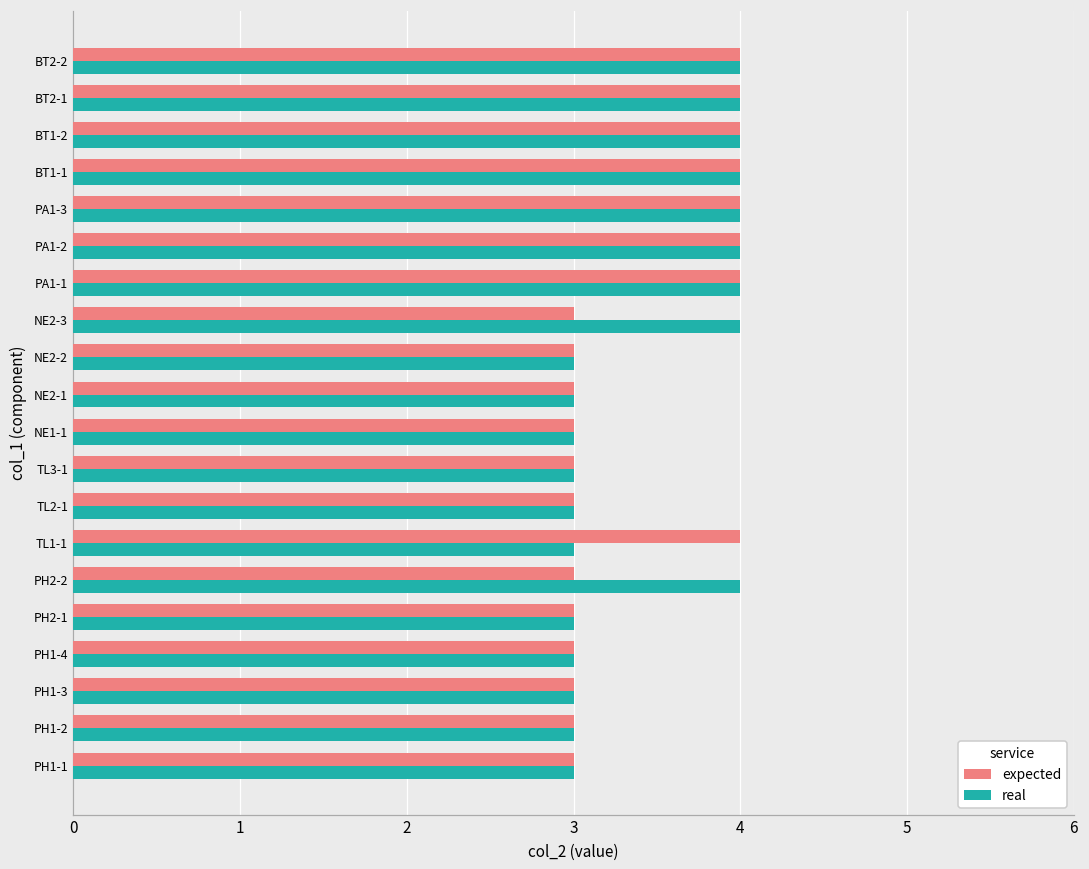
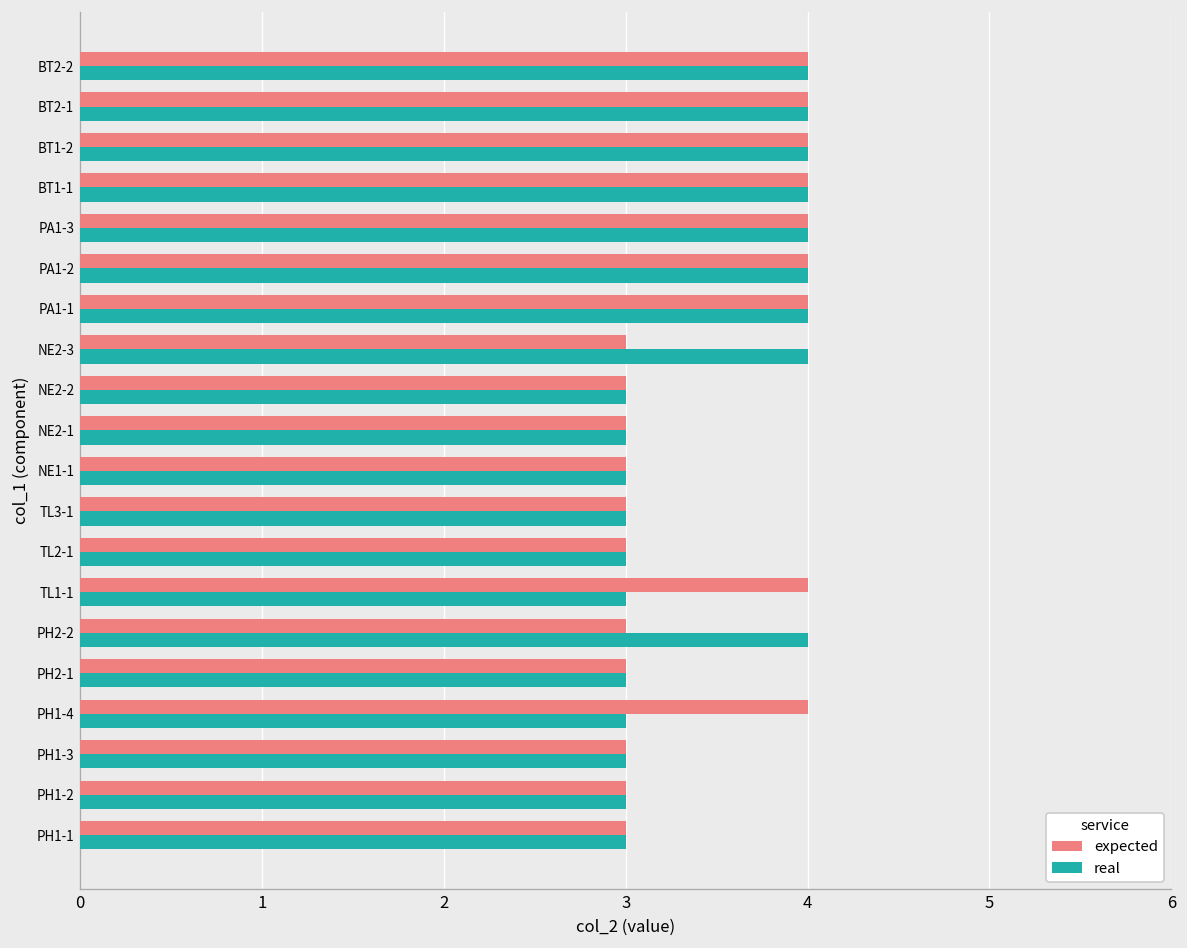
  {
    "expected": {
      "BT2-2": 4,
      "BT2-1": 4,
      "BT1-2": 4,
      "BT1-1": 4,
      "PA1-3": 4,
      "PA1-2": 4,
      "PA1-1": 4,
      "NE2-3": 3,
      "NE2-2": 3,
      "NE2-1": 3,
      "NE1-1": 3,
      "TL3-1": 3,
      "TL2-1": 3,
      "TL1-1": 4,
      "PH2-2": 3,
      "PH2-1": 3,
-     "PH1-4": 3,
+     "PH1-4": 4,
      "PH1-3": 3,
      "PH1-2": 3,
      "PH1-1": 3
    },
    "real": {
      "BT2-2": 4,
      "BT2-1": 4,
      "BT1-2": 4,
      "BT1-1": 4,
      "PA1-3": 4,
      "PA1-2": 4,
      "PA1-1": 4,
      "NE2-3": 4,
      "NE2-2": 3,
      "NE2-1": 3,
      "NE1-1": 3,
      "TL3-1": 3,
      "TL2-1": 3,
      "TL1-1": 3,
      "PH2-2": 4,
      "PH2-1": 3,
      "PH1-4": 3,
      "PH1-3": 3,
      "PH1-2": 3,
      "PH1-1": 3
    }
  }
